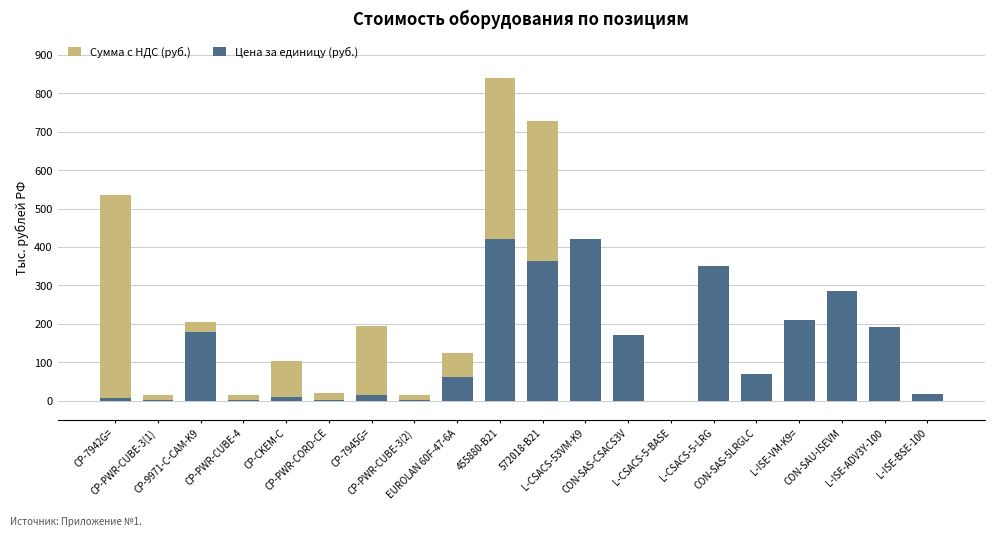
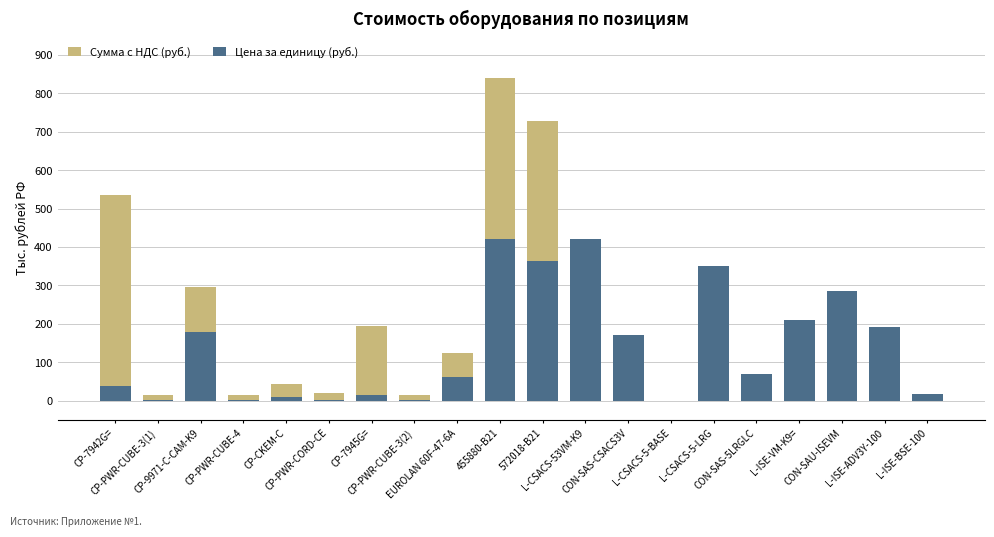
  {
    "Сумма с НДС (руб.)": {
      "CP-7942G=": 530,
      "CP-PWR-CUBE-3(1)": 20,
-     "CP-9971-C-CAM-K9": 210,
+     "CP-9971-C-CAM-K9": 300,
      "CP-PWR-CUBE-4": 10,
-     "CP-CKEM-C": 100,
+     "CP-CKEM-C": 40,
      "CP-PWR-CORD-CE": 20,
      "CP-7945G=": 190,
      "CP-PWR-CUBE-3(2)": 10,
      "EUROLAN 60F-47-6A": 120,
      "455880-B21": 840,
      "572018-B21": 730,
      "L-CSACS-53VM-K9": 420,
      "L-CSACS-5-BASE": 0,
      "L-CSACS-5-LRG": 350,
      "CON-SAS-5LRGLC": 70,
      "L-ISE-VM-K9=": 210,
      "L-ISE-ADV3Y-100": 190,
      "L-ISE-BSE-100": 20
    },
    "Цена за единицу (руб.)": {
-     "CP-7942G=": 10,
+     "CP-7942G=": 40,
      "L-CSACS-53VM-K9": 420,
      "CON-SAS-CSACS3V": 170,
      "L-CSACS-5-BASE": 0,
      "L-CSACS-5-LRG": 350,
      "CON-SAS-5LRGLC": 70,
      "L-ISE-VM-K9=": 210,
      "CON-SAU-ISEVM": 290,
      "L-ISE-ADV3Y-100": 190,
      "L-ISE-BSE-100": 20
    }
  }
